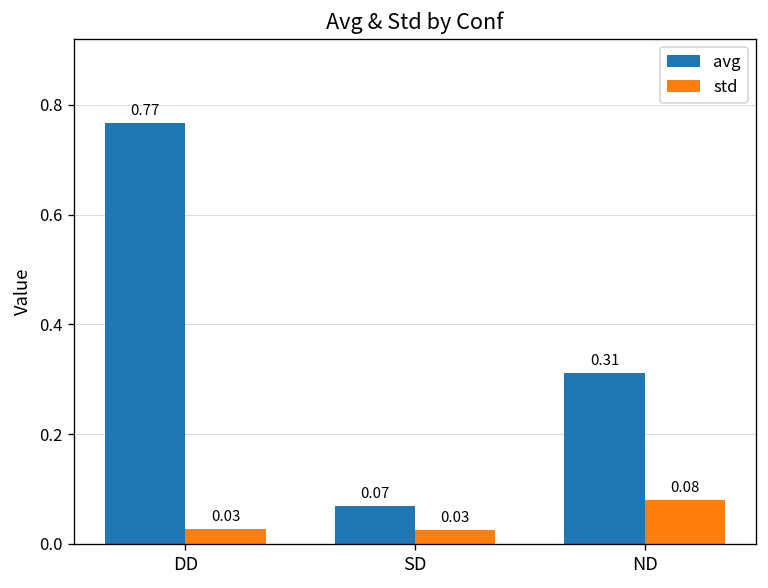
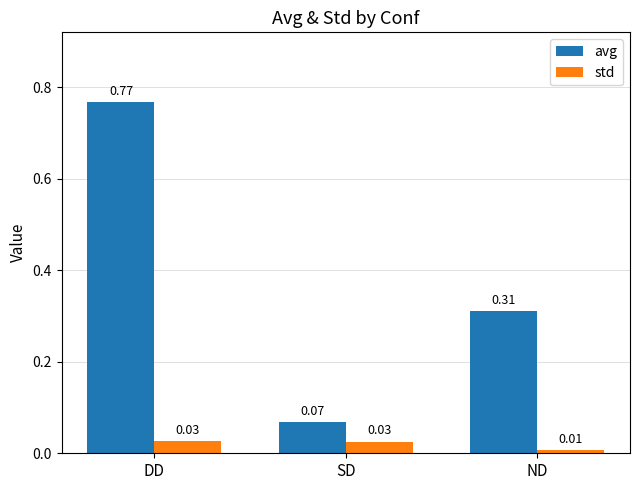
  {
    "avg": {
      "DD": 0.77,
      "SD": 0.07,
      "ND": 0.31
    },
    "std": {
      "DD": 0.03,
      "SD": 0.03,
-     "ND": 0.08
+     "ND": 0.01
    }
  }
